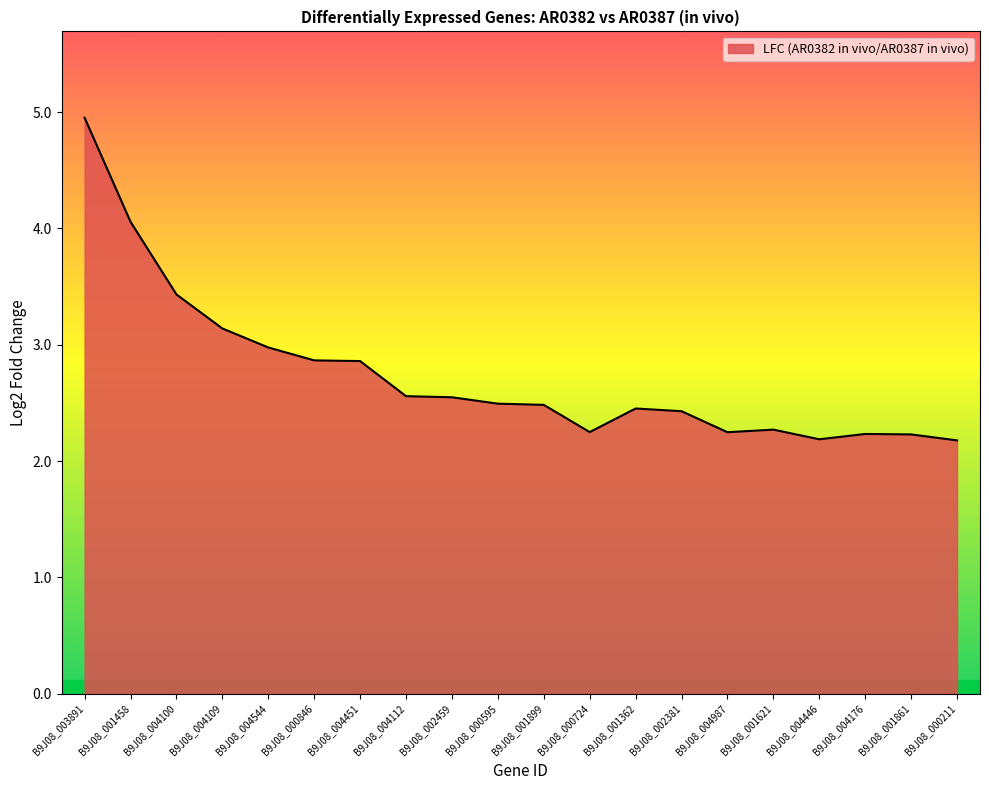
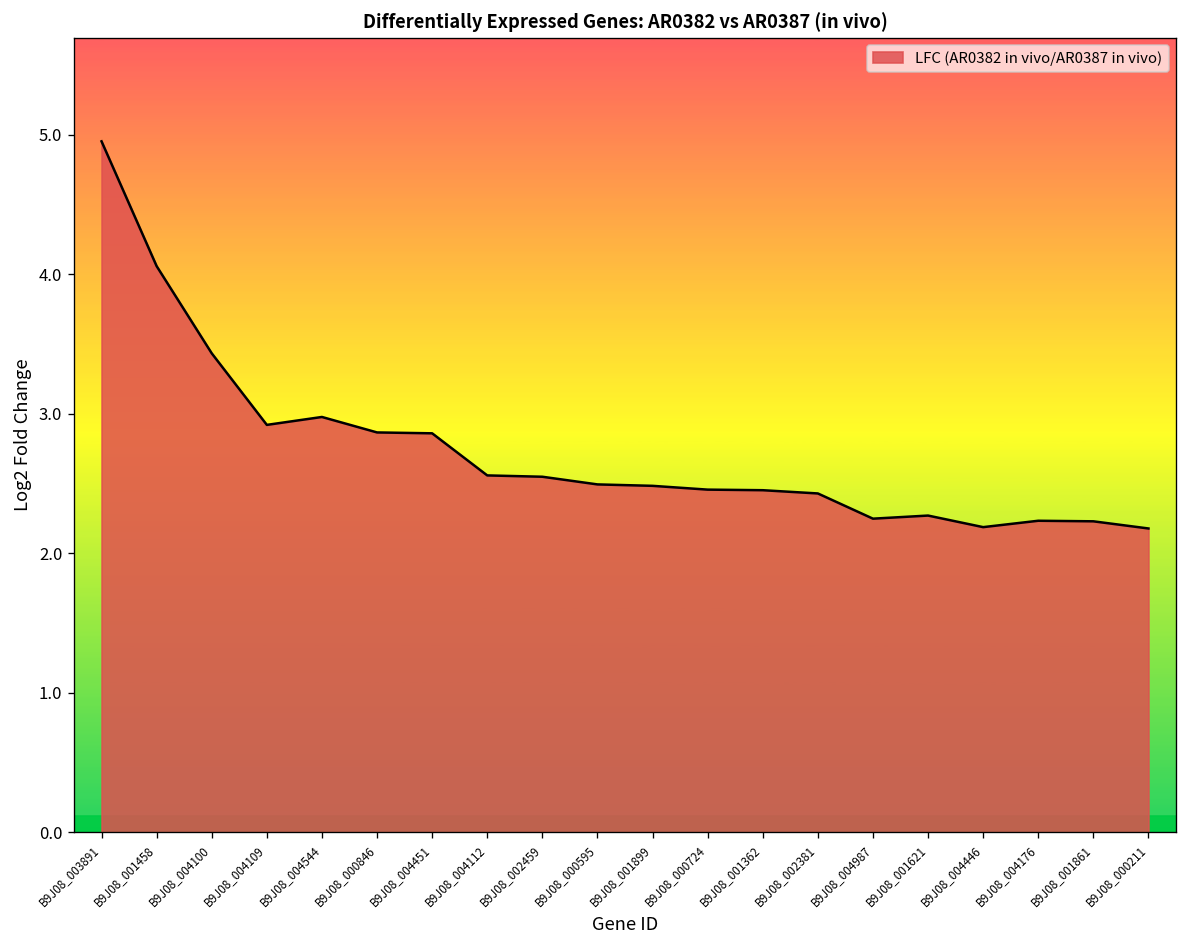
  {
    "B9J08_003891": 4.95,
    "B9J08_001458": 4.06,
    "B9J08_004100": 3.43,
-   "B9J08_004109": 3.14,
+   "B9J08_004109": 2.92,
    "B9J08_004544": 2.98,
    "B9J08_000846": 2.87,
    "B9J08_004451": 2.86,
    "B9J08_004112": 2.56,
    "B9J08_002459": 2.55,
    "B9J08_000595": 2.49,
    "B9J08_001899": 2.48,
-   "B9J08_000724": 2.25,
+   "B9J08_000724": 2.46,
    "B9J08_001362": 2.45,
    "B9J08_002381": 2.43,
    "B9J08_004987": 2.25,
    "B9J08_001621": 2.27,
    "B9J08_004446": 2.19,
    "B9J08_004176": 2.23,
    "B9J08_001861": 2.23,
    "B9J08_000211": 2.18
  }
